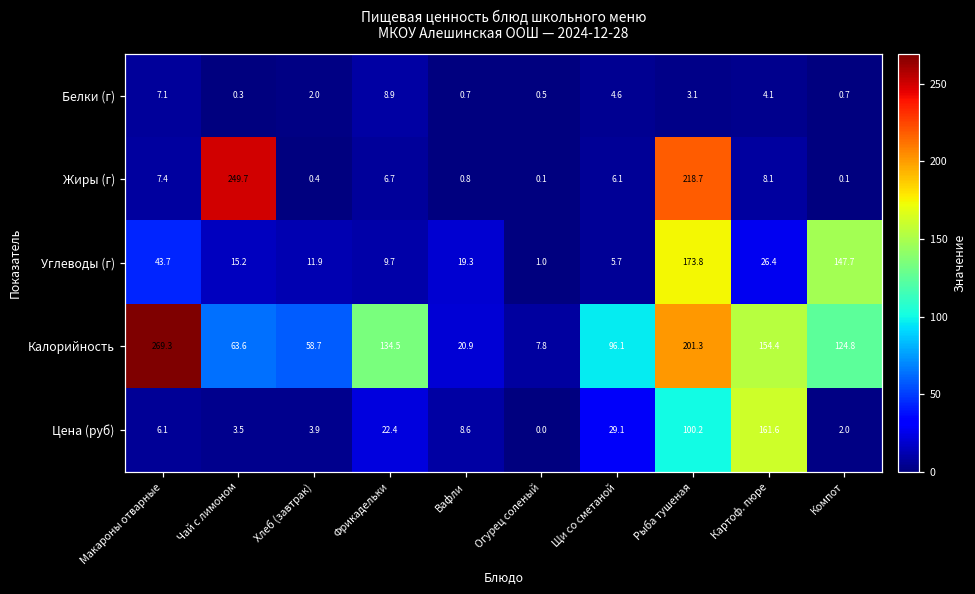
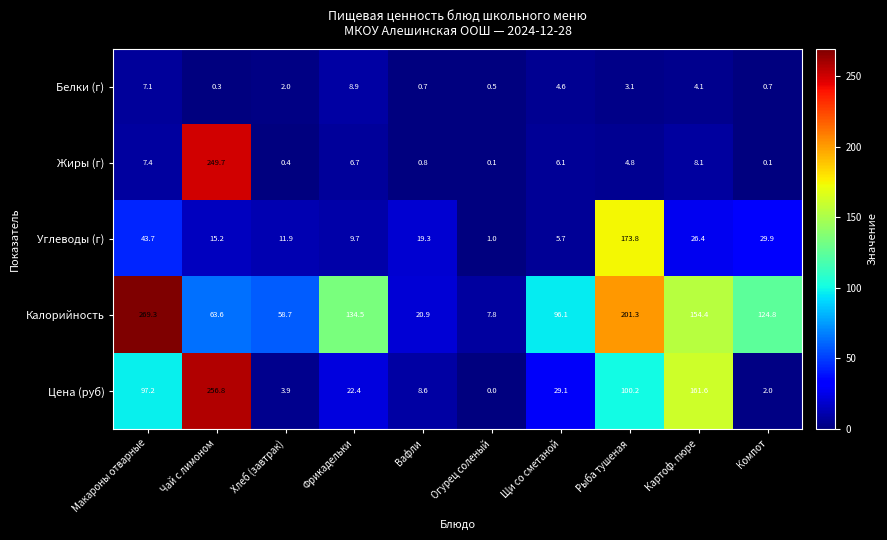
  {
    "Белки (г)": {
      "Макароны отварные": 7.1,
      "Чай с лимоном": 0.3,
      "Хлеб (завтрак)": 2.0,
      "Фрикадельки": 8.9,
      "Вафли": 0.7,
      "Огурец соленый": 0.5,
      "Щи со сметаной": 4.6,
      "Рыба тушеная": 3.1,
      "Картоф. пюре": 4.1,
      "Компот": 0.7
    },
    "Жиры (г)": {
      "Макароны отварные": 7.4,
      "Чай с лимоном": 249.7,
      "Хлеб (завтрак)": 0.4,
      "Фрикадельки": 6.7,
      "Вафли": 0.8,
      "Огурец соленый": 0.1,
      "Щи со сметаной": 6.1,
-     "Рыба тушеная": 218.7,
+     "Рыба тушеная": 4.8,
      "Картоф. пюре": 8.1,
      "Компот": 0.1
    },
    "Углеводы (г)": {
      "Макароны отварные": 43.7,
      "Чай с лимоном": 15.2,
      "Хлеб (завтрак)": 11.9,
      "Фрикадельки": 9.7,
      "Вафли": 19.3,
      "Огурец соленый": 1.0,
      "Щи со сметаной": 5.7,
      "Рыба тушеная": 173.8,
      "Картоф. пюре": 26.4,
-     "Компот": 147.7
+     "Компот": 29.9
    },
    "Калорийность": {
      "Макароны отварные": 269.3,
      "Чай с лимоном": 63.6,
      "Хлеб (завтрак)": 58.7,
      "Фрикадельки": 134.5,
      "Вафли": 20.9,
      "Огурец соленый": 7.8,
      "Щи со сметаной": 96.1,
      "Рыба тушеная": 201.3,
      "Картоф. пюре": 154.4,
      "Компот": 124.8
    },
    "Цена (руб)": {
-     "Макароны отварные": 6.1,
-     "Чай с лимоном": 3.5,
+     "Макароны отварные": 97.2,
+     "Чай с лимоном": 256.8,
      "Хлеб (завтрак)": 3.9,
      "Фрикадельки": 22.4,
      "Вафли": 8.6,
      "Огурец соленый": 0.0,
      "Щи со сметаной": 29.1,
      "Рыба тушеная": 100.2,
      "Картоф. пюре": 161.6,
      "Компот": 2.0
    }
  }
